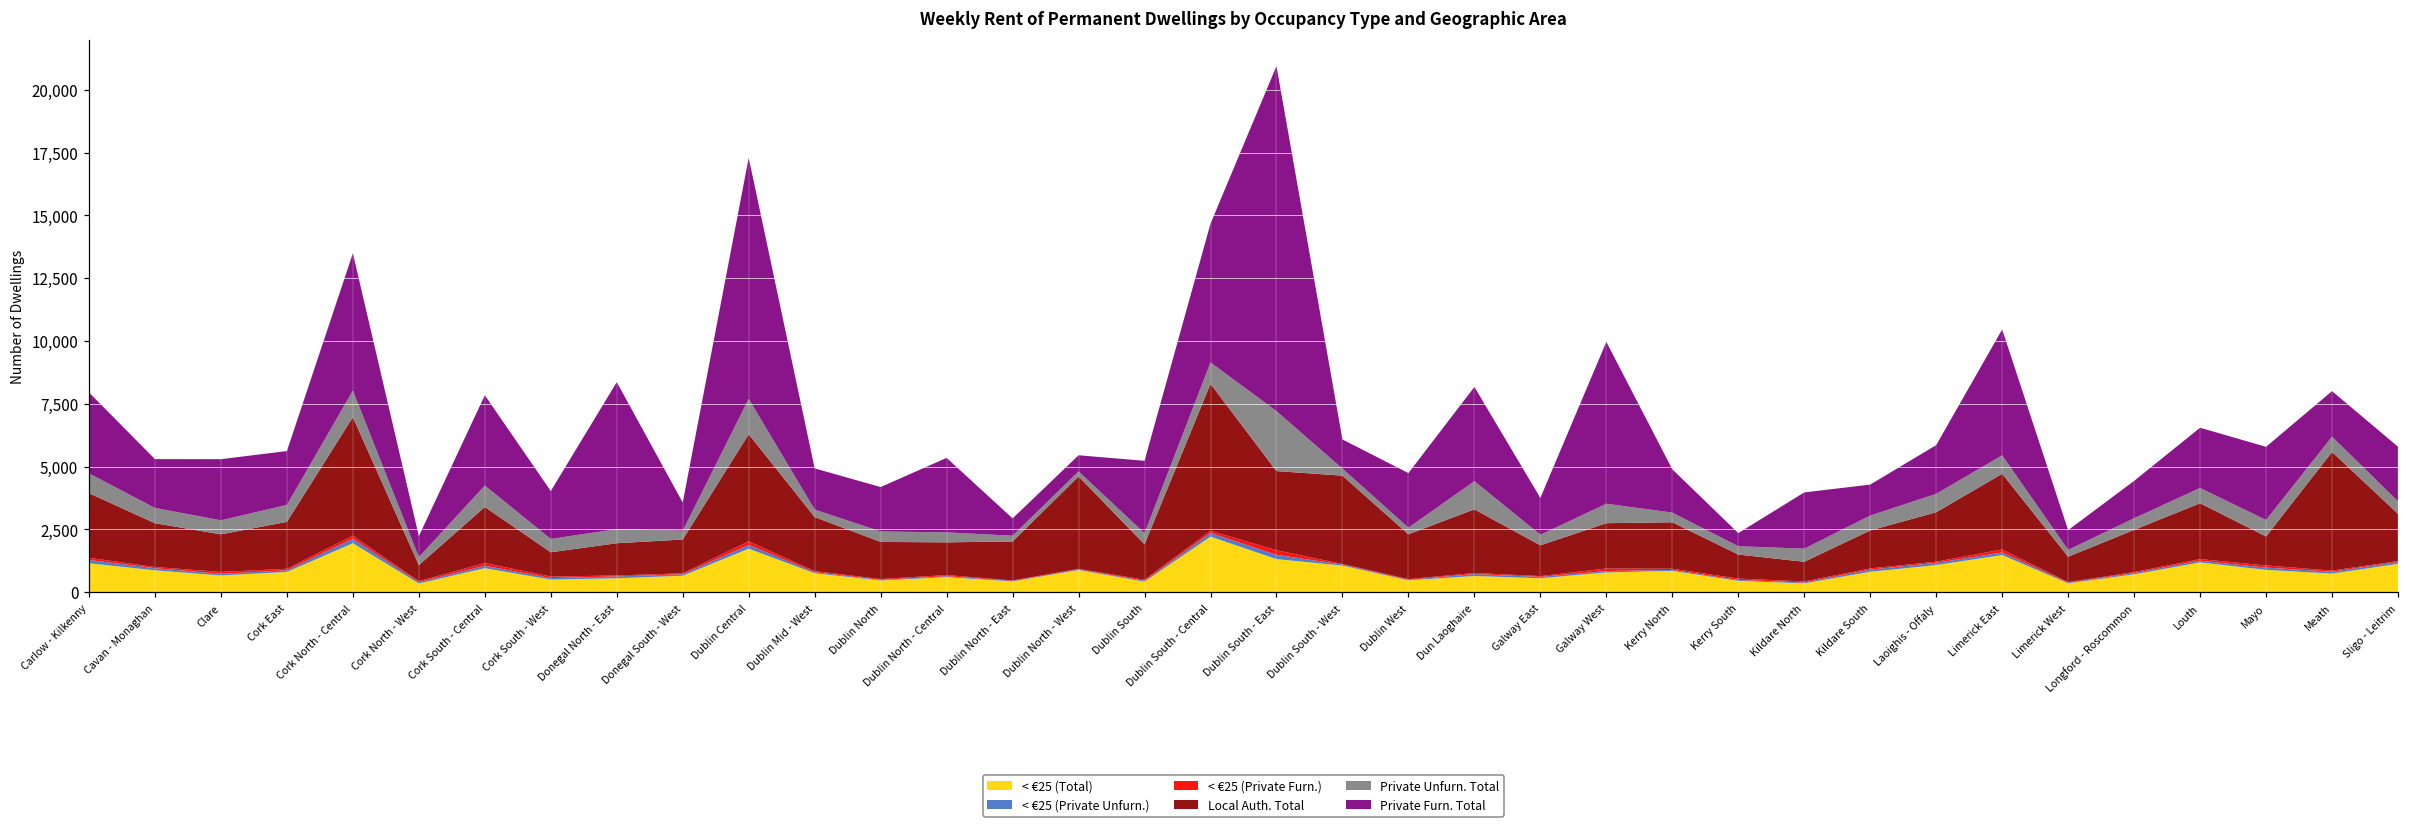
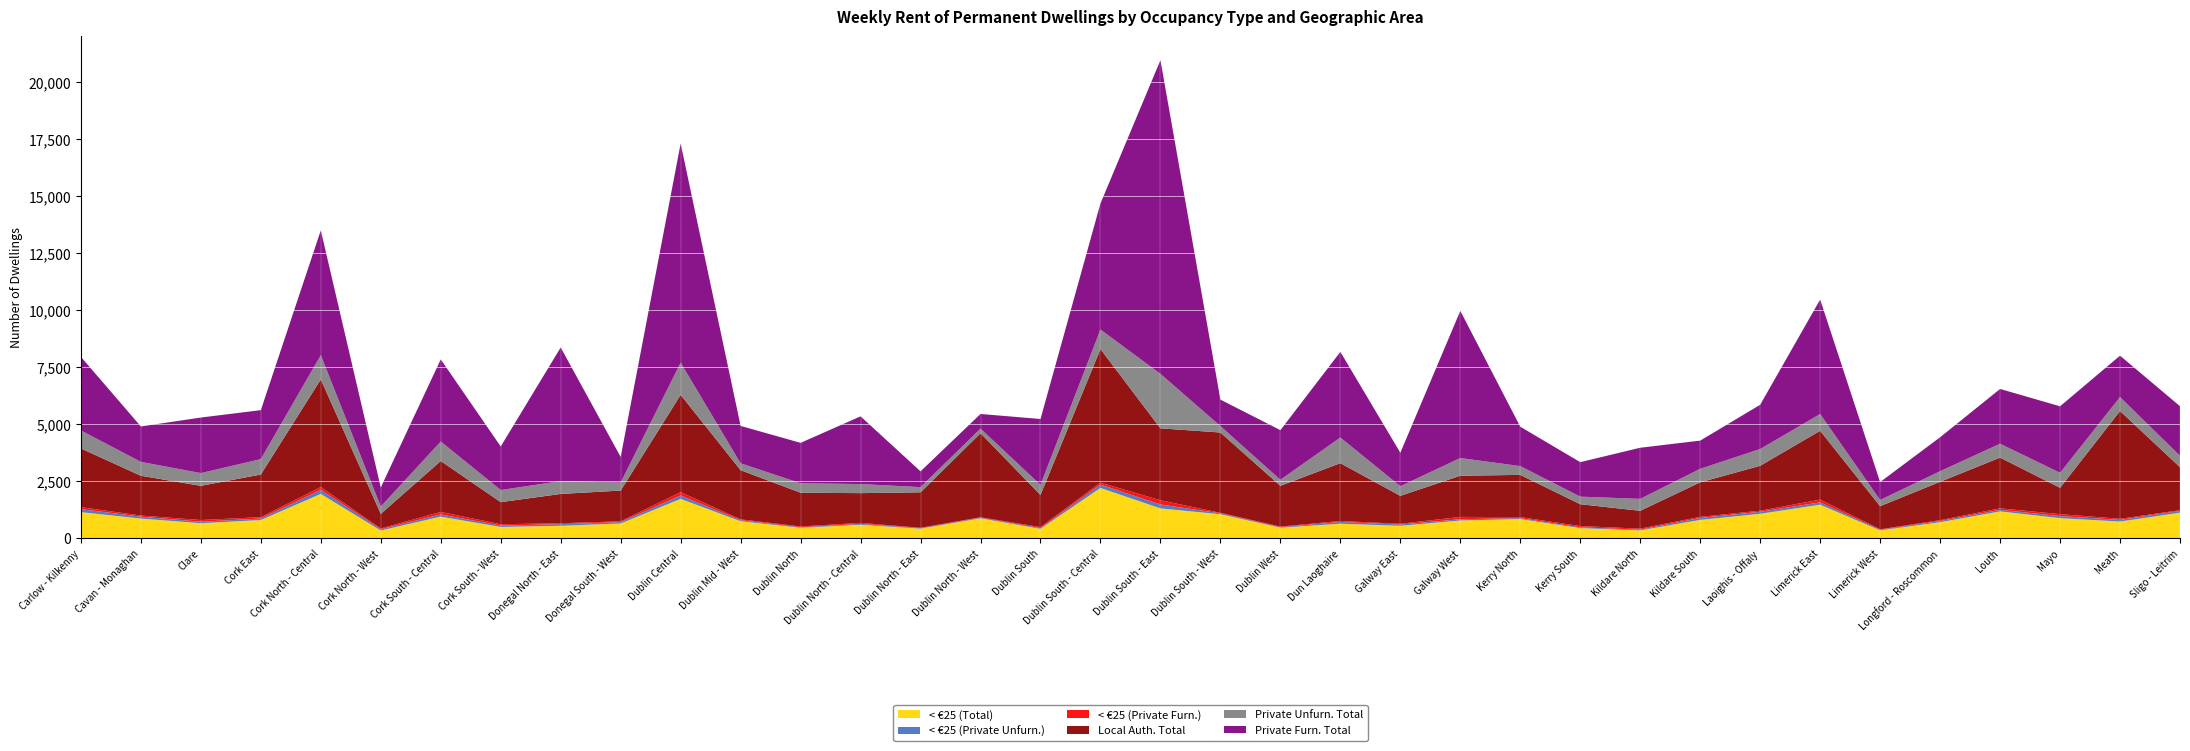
  {
    "< €25 (Total)": {
      "Carlow - Kilkenny": "1,200",
      "Cork North - Central": "1,900",
      "Dublin Central": "1,700",
      "Dublin South - Central": "2,200",
      "Dublin South - East": "1,300"
    },
    "< €25 (Private Unfurn.)": {
      "Cork North - Central": "200",
      "Dublin Central": "100",
      "Dublin South - East": "200"
    },
    "< €25 (Private Furn.)": {
      "Cork North - Central": "100",
      "Dublin Central": "100",
      "Dublin South - East": "200",
      "Limerick East": "100"
    },
    "Local Auth. Total": {
      "Carlow - Kilkenny": "2,600",
      "Cavan - Monaghan": "1,700",
      "Clare": "1,500",
      "Cork East": "1,900",
      "Cork North - Central": "4,700",
      "Cork North - West": "600",
      "Cork South - Central": "2,200",
      "Cork South - West": "1,000",
      "Donegal North - East": "1,300",
      "Donegal South - West": "1,300",
      "Dublin Central": "4,300",
      "Dublin Mid - West": "2,200",
      "Dublin North": "1,500",
      "Dublin North - Central": "1,300",
      "Dublin North - East": "1,600",
      "Dublin North - West": "3,700",
      "Dublin South": "1,400",
      "Dublin South - Central": "5,900",
      "Dublin South - East": "3,200",
      "Dublin South - West": "3,500",
      "Dublin West": "1,800",
      "Dun Laoghaire": "2,500",
      "Galway East": "1,200",
      "Galway West": "1,800",
      "Kerry North": "1,900",
      "Kerry South": "1,000",
      "Kildare North": "800",
      "Kildare South": "1,500",
      "Laoighis - Offaly": "2,000",
      "Limerick East": "3,000",
      "Limerick West": "1,000",
      "Longford - Roscommon": "1,700",
      "Louth": "2,200",
      "Mayo": "1,200",
      "Meath": "4,700",
      "Sligo - Leitrim": "1,900"
    },
    "Private Unfurn. Total": {
      "Carlow - Kilkenny": "800",
      "Cavan - Monaghan": "600",
      "Clare": "600",
      "Cork East": "700",
      "Cork North - Central": "1,100",
      "Cork North - West": "300",
      "Cork South - Central": "900",
      "Cork South - West": "500",
      "Donegal North - East": "600",
      "Donegal South - West": "400",
      "Dublin Central": "1,400",
      "Dublin Mid - West": "300",
      "Dublin North": "400",
      "Dublin North - Central": "400",
      "Dublin North - East": "200",
      "Dublin North - West": "200",
      "Dublin South": "400",
      "Dublin South - Central": "900",
      "Dublin South - East": "2,400",
      "Dublin South - West": "300",
      "Dublin West": "300",
      "Dun Laoghaire": "1,100",
      "Galway East": "400",
      "Galway West": "800",
      "Kerry North": "400",
      "Kerry South": "300",
      "Kildare North": "500",
      "Kildare South": "600",
      "Laoighis - Offaly": "700",
      "Limerick East": "700",
      "Limerick West": "300",
      "Longford - Roscommon": "500",
      "Louth": "600",
      "Mayo": "700",
      "Meath": "600",
      "Sligo - Leitrim": "500"
    },
    "Private Furn. Total": {
      "Carlow - Kilkenny": "3,200",
-     "Cavan - Monaghan": "1,900",
+     "Cavan - Monaghan": "1,600",
      "Clare": "2,400",
      "Cork East": "2,100",
      "Cork North - Central": "5,500",
      "Cork North - West": "800",
      "Cork South - Central": "3,600",
      "Cork South - West": "1,900",
      "Donegal North - East": "5,900",
      "Donegal South - West": "1,100",
      "Dublin Central": "9,600",
      "Dublin Mid - West": "1,600",
      "Dublin North": "1,800",
      "Dublin North - Central": "3,000",
      "Dublin North - East": "700",
      "Dublin North - West": "600",
      "Dublin South": "2,900",
      "Dublin South - Central": "5,500",
      "Dublin South - East": "13,700",
      "Dublin South - West": "1,200",
      "Dublin West": "2,200",
      "Dun Laoghaire": "3,800",
      "Galway East": "1,500",
      "Galway West": "6,400",
      "Kerry North": "1,700",
-     "Kerry South": "500",
+     "Kerry South": "1,500",
      "Kildare North": "2,200",
      "Kildare South": "1,200",
      "Laoighis - Offaly": "1,900",
      "Limerick East": "5,000",
      "Limerick West": "800",
      "Longford - Roscommon": "1,500",
      "Louth": "2,400",
      "Mayo": "2,900",
      "Meath": "1,800",
      "Sligo - Leitrim": "2,200"
    }
  }
